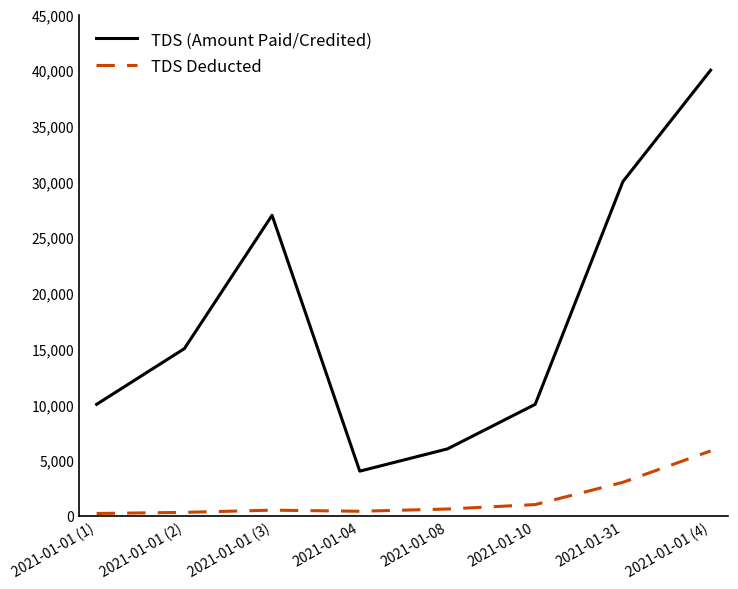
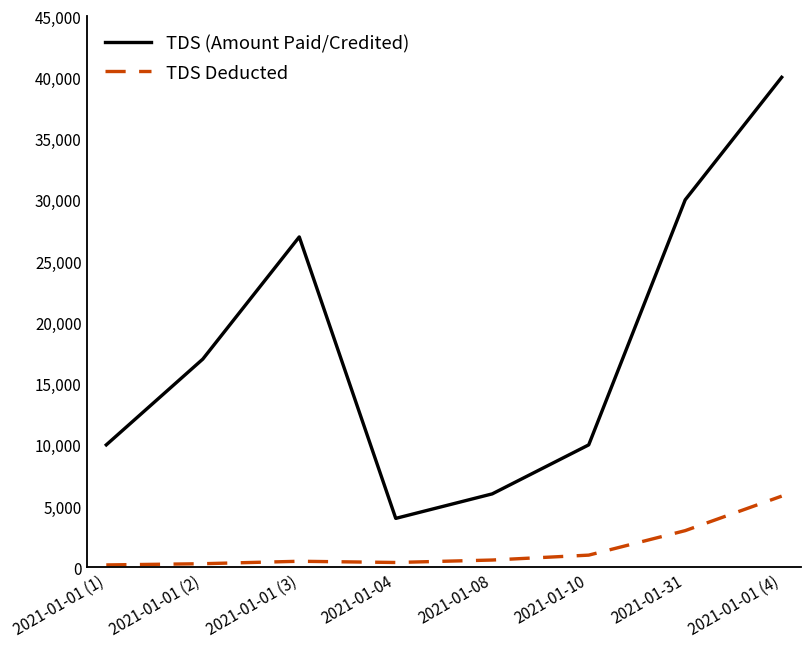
  {
    "TDS (Amount Paid/Credited)": {
      "2021-01-01 (1)": "10,000",
-     "2021-01-01 (2)": "15,000",
+     "2021-01-01 (2)": "17,000",
      "2021-01-01 (3)": "27,000",
      "2021-01-04": "4,000",
      "2021-01-08": "6,000",
      "2021-01-10": "10,000",
      "2021-01-31": "30,000",
      "2021-01-01 (4)": "40,000"
    },
    "TDS Deducted": {
      "2021-01-01 (1)": "200",
      "2021-01-01 (2)": "300",
      "2021-01-01 (3)": "500",
      "2021-01-04": "400",
      "2021-01-08": "600",
      "2021-01-10": "1,000",
      "2021-01-31": "3,000",
      "2021-01-01 (4)": "5,800"
    }
  }
